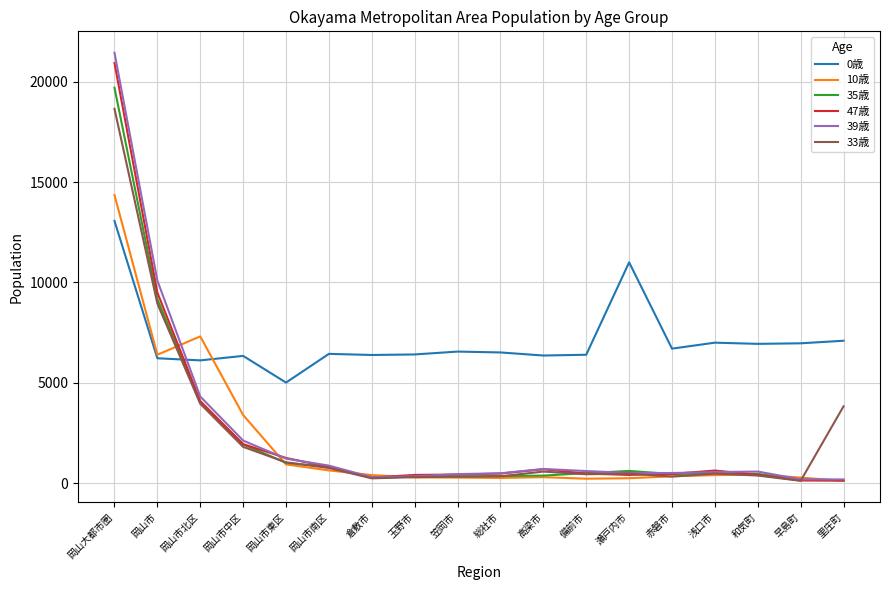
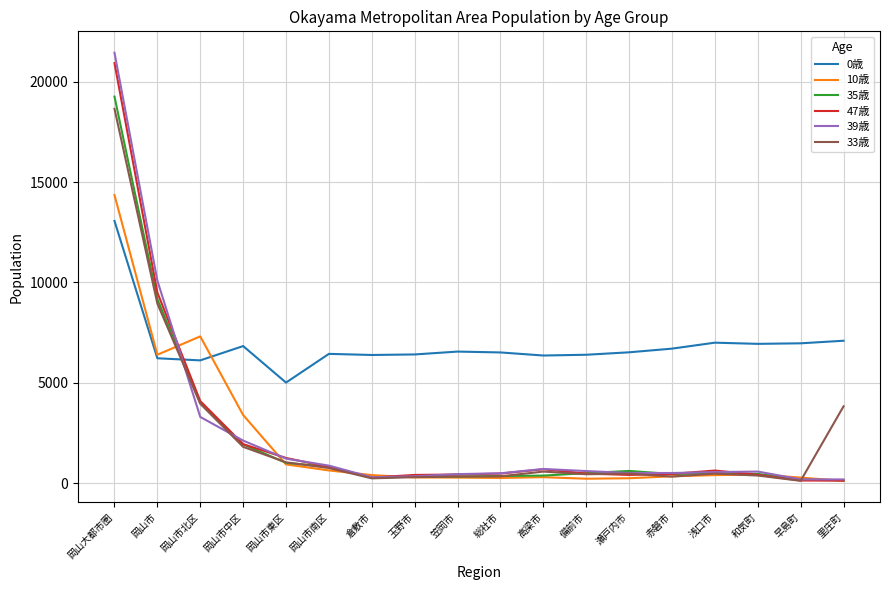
  {
    "0歳": {
      "岡山大都市圏": 13100,
      "岡山市": 6200,
      "岡山市北区": 6100,
-     "岡山市中区": 6300,
+     "岡山市中区": 6800,
      "岡山市東区": 5000,
      "岡山市南区": 6400,
      "倉敷市": 6400,
      "玉野市": 6400,
      "笠岡市": 6600,
      "総社市": 6500,
      "高梁市": 6400,
      "備前市": 6400,
-     "瀬戸内市": 11000,
+     "瀬戸内市": 6500,
      "赤磐市": 6700,
      "浅口市": 7000,
      "和気町": 6900,
      "早島町": 7000,
      "里庄町": 7100
    },
    "10歳": {
      "岡山大都市圏": 14400,
      "岡山市": 6400,
      "岡山市北区": 7300,
      "岡山市中区": 3400,
      "備前市": 200,
      "瀬戸内市": 200
    },
    "35歳": {
-     "岡山大都市圏": 19700,
+     "岡山大都市圏": 19300,
      "岡山市": 9200
    },
    "47歳": {
      "岡山大都市圏": 20900,
      "岡山市": 9500
    },
    "39歳": {
      "岡山大都市圏": 21400,
      "岡山市": 10100,
-     "岡山市北区": 4300,
+     "岡山市北区": 3300,
      "岡山市中区": 2100
    },
    "33歳": {
      "岡山大都市圏": 18700,
      "岡山市": 8900,
      "里庄町": 3800
    }
  }
